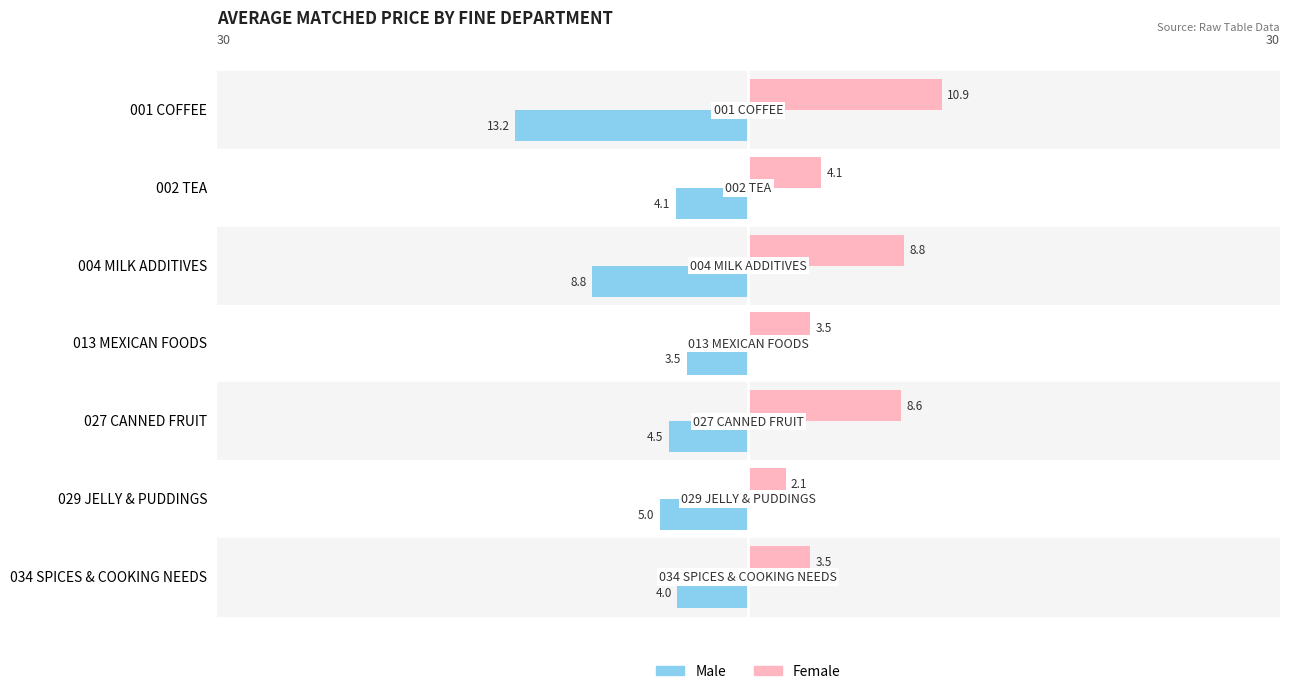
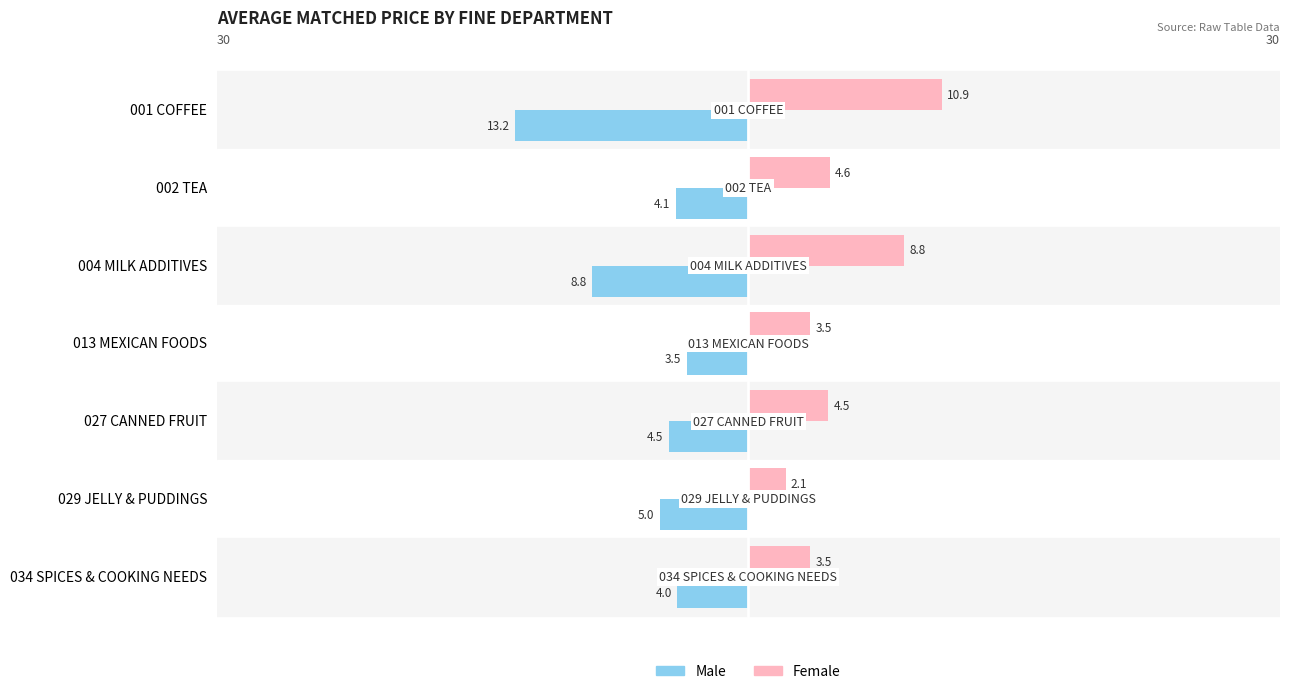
  {
    "Female": {
      "001 COFFEE": 10.9,
-     "002 TEA": 4.1,
+     "002 TEA": 4.6,
      "004 MILK ADDITIVES": 8.8,
      "013 MEXICAN FOODS": 3.5,
-     "027 CANNED FRUIT": 8.6,
+     "027 CANNED FRUIT": 4.5,
      "029 JELLY & PUDDINGS": 2.1,
      "034 SPICES & COOKING NEEDS": 3.5
    }
  }
